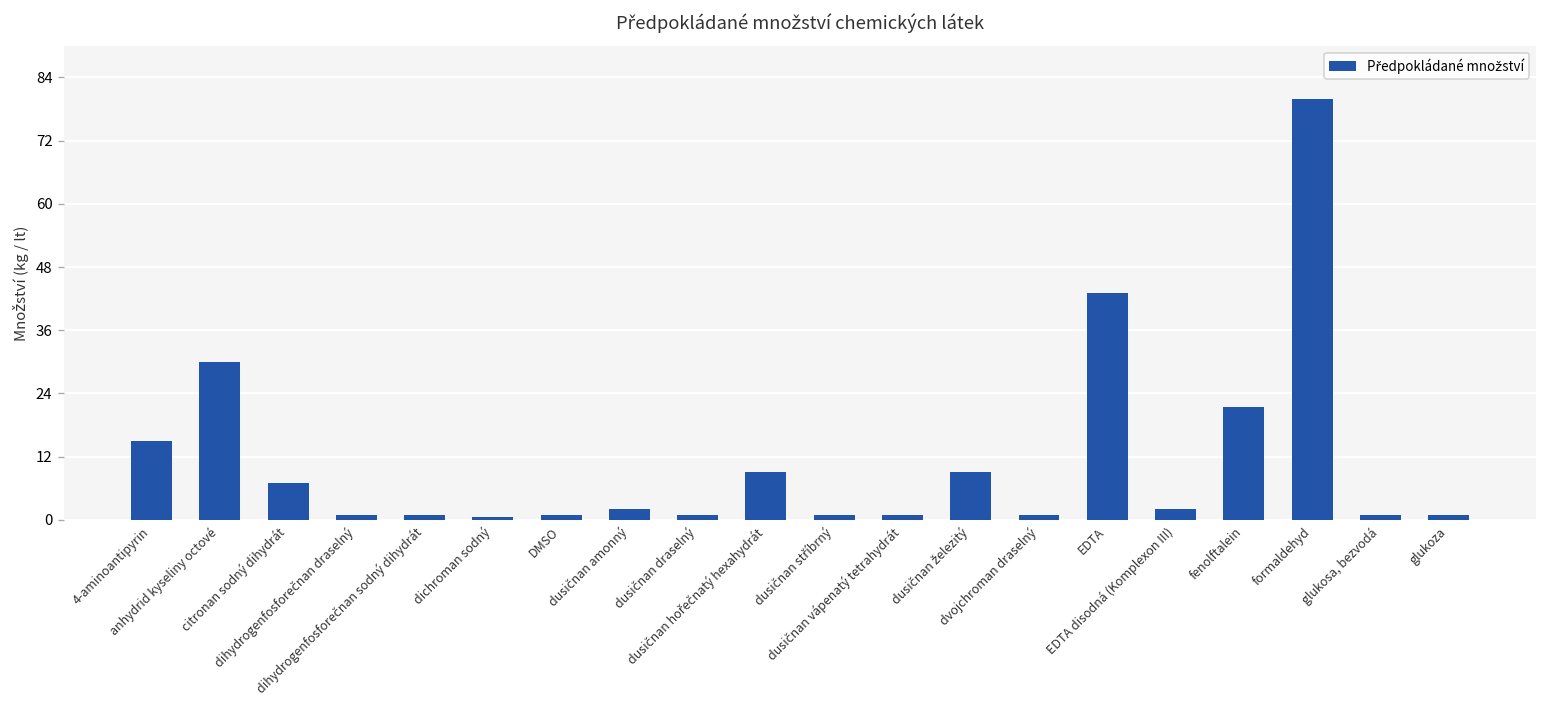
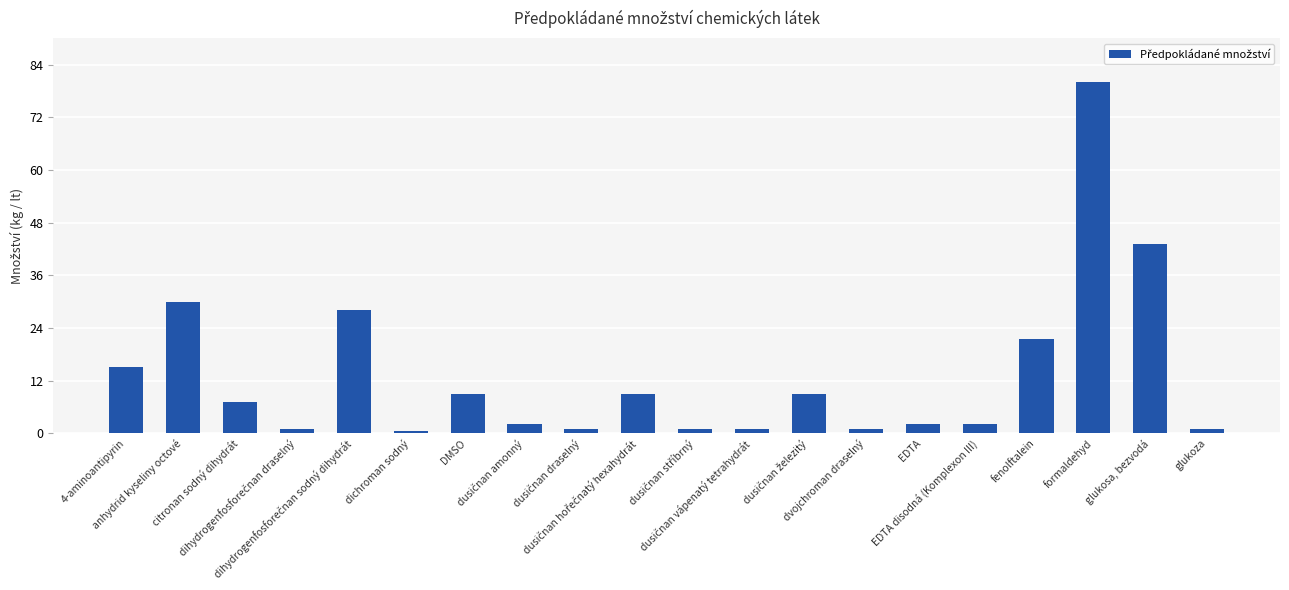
  {
    "4-aminoantipyrin": 15,
    "anhydrid kyseliny octové": 30,
    "citronan sodný dihydrát": 7,
    "dihydrogenfosforečnan draselný": 1,
-   "dihydrogenfosforečnan sodný dihydrát": 1,
-   "DMSO": 1,
+   "dihydrogenfosforečnan sodný dihydrát": 28,
+   "DMSO": 9,
    "dusičnan amonný": 2,
    "dusičnan draselný": 1,
    "dusičnan hořečnatý hexahydrát": 9,
    "dusičnan stříbrný": 1,
    "dusičnan vápenatý tetrahydrát": 1,
    "dusičnan železitý": 9,
    "dvojchroman draselný": 1,
-   "EDTA": 43,
+   "EDTA": 2,
    "EDTA disodná (Komplexon III)": 2,
    "fenolftalein": 21,
    "formaldehyd": 80,
-   "glukosa, bezvodá": 1,
+   "glukosa, bezvodá": 43,
    "glukoza": 1
  }
